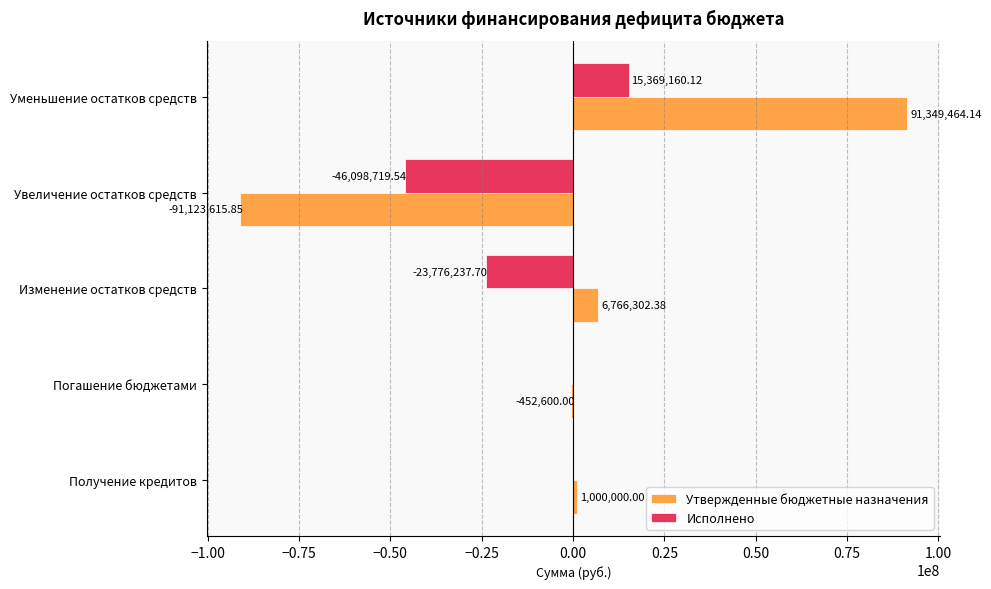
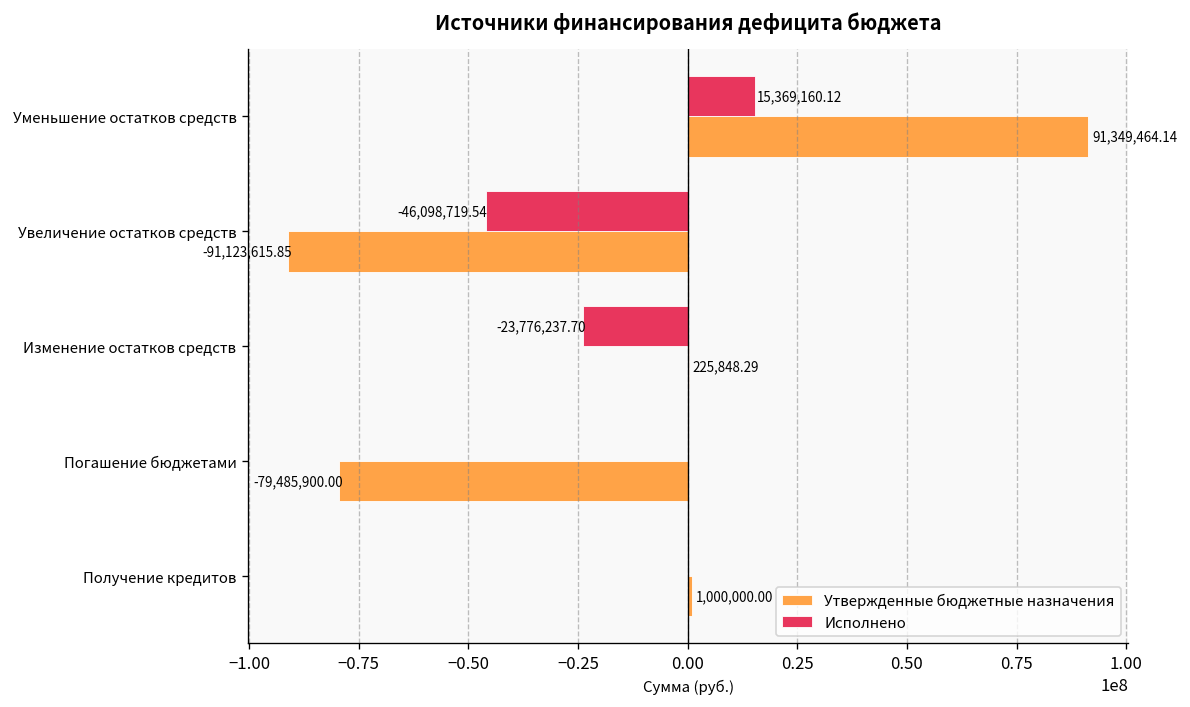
  {
    "Утвержденные бюджетные назначения": {
      "Уменьшение остатков средств": "91,349,464.14",
      "Увеличение остатков средств": "-91,123,615.85",
-     "Изменение остатков средств": "6,766,302.38",
-     "Погашение бюджетами": "-452,600.00",
+     "Изменение остатков средств": "225,848.29",
+     "Погашение бюджетами": "-79,485,900.00",
      "Получение кредитов": "1,000,000.00"
    },
    "Исполнено": {
      "Уменьшение остатков средств": "15,369,160.12",
      "Увеличение остатков средств": "-46,098,719.54",
      "Изменение остатков средств": "-23,776,237.70"
    }
  }
